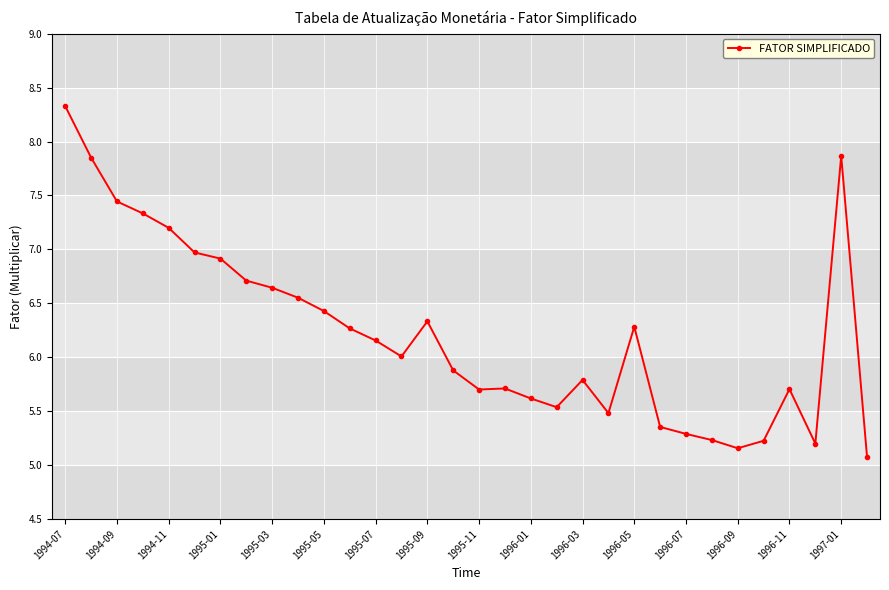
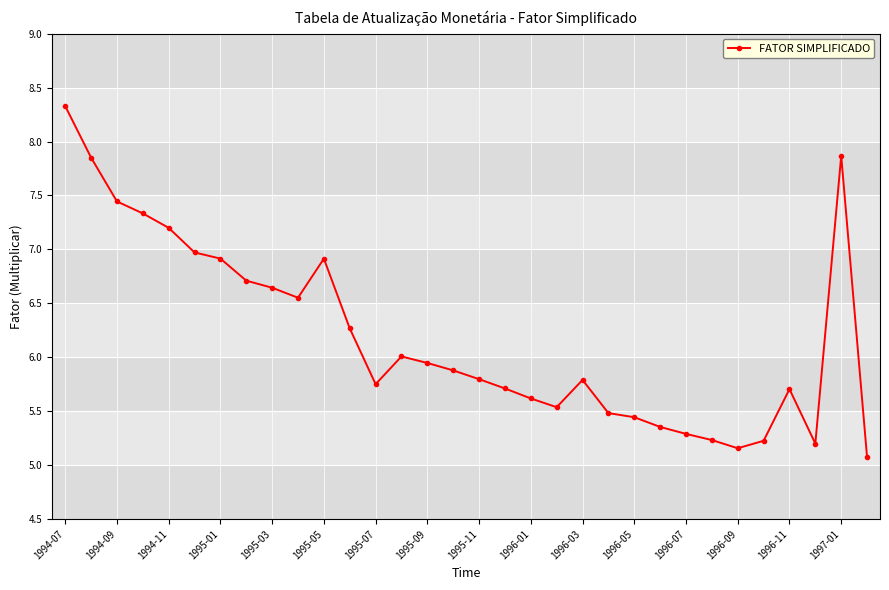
  {
    "1994-07": 8.33,
    "1994-09": 7.44,
    "1994-11": 7.20,
    "1995-01": 6.91,
    "1995-03": 6.64,
-   "1995-05": 6.43,
-   "1995-07": 6.16,
-   "1995-09": 6.33,
-   "1995-11": 5.70,
+   "1995-05": 6.91,
+   "1995-07": 5.75,
+   "1995-09": 5.95,
+   "1995-11": 5.80,
    "1996-01": 5.62,
    "1996-03": 5.79,
-   "1996-05": 6.28,
+   "1996-05": 5.44,
    "1996-07": 5.29,
    "1996-09": 5.16,
    "1996-11": 5.70,
    "1997-01": 7.87
  }
